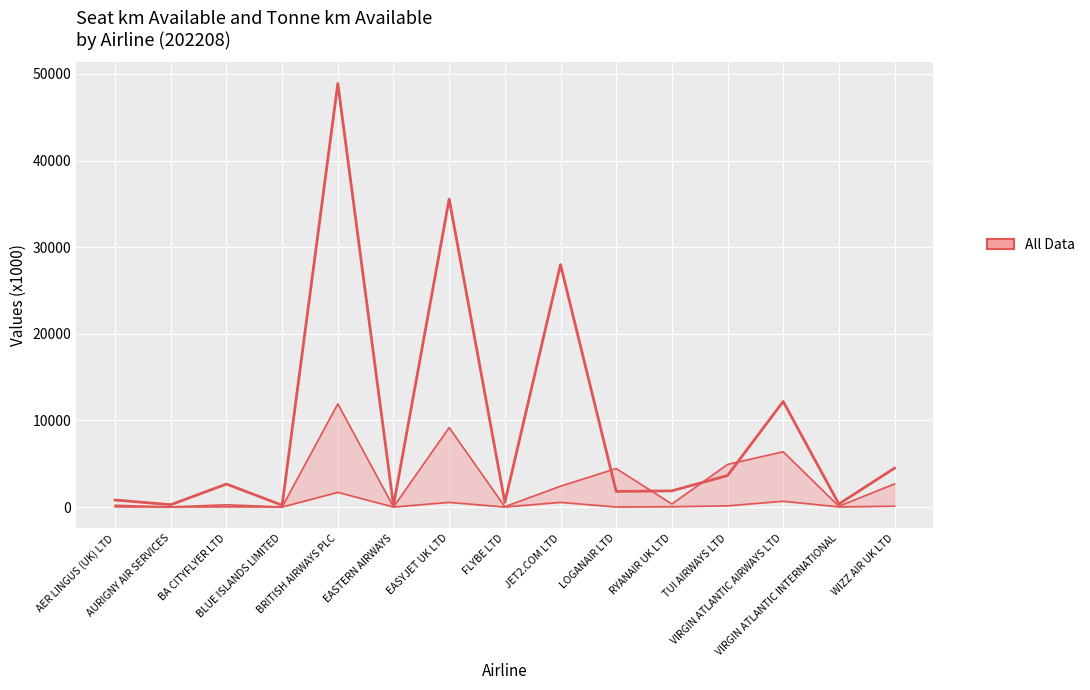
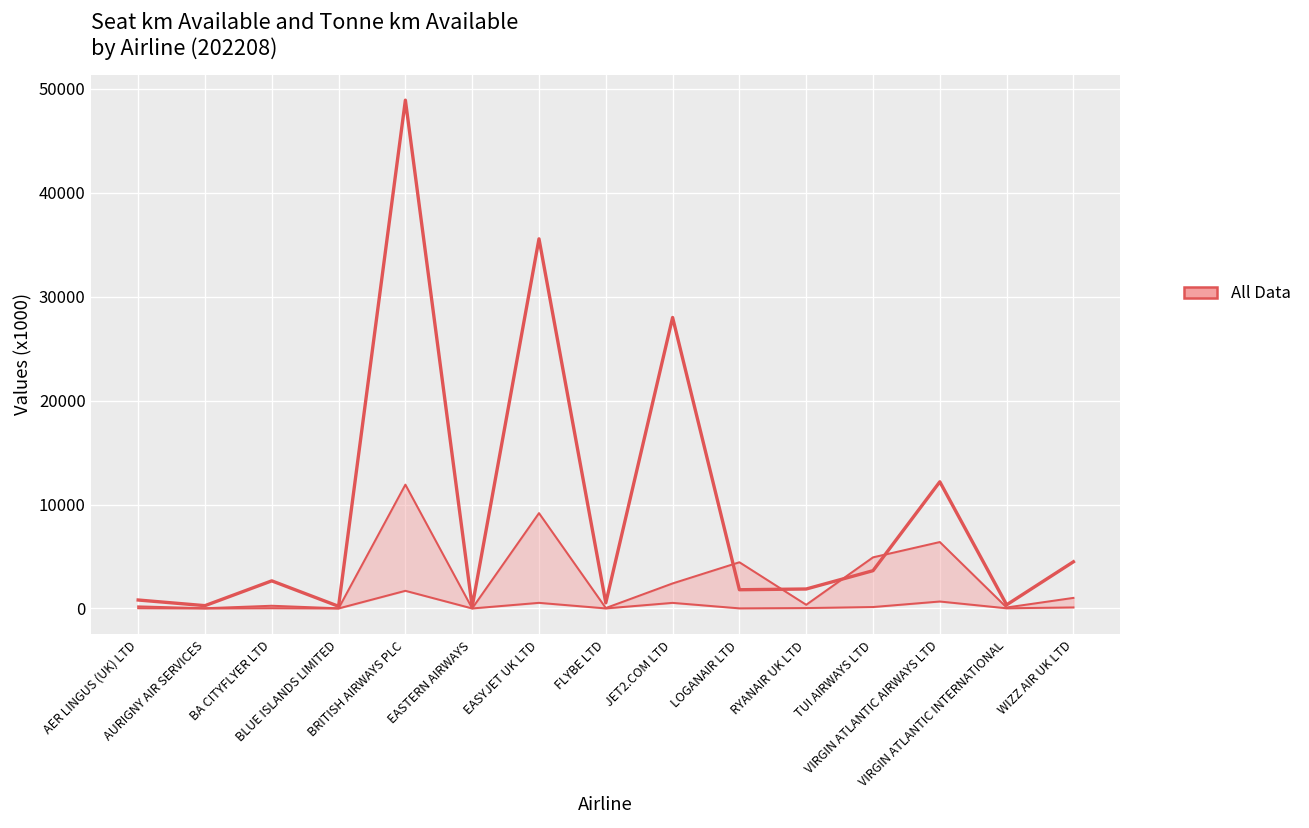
  {
    "All Data": {
      "BRITISH AIRWAYS PLC": 12000,
      "EASYJET UK LTD": 9000,
      "JET2.COM LTD": 2000,
      "LOGANAIR LTD": 4000,
      "RYANAIR UK LTD": 0,
      "TUI AIRWAYS LTD": 5000,
      "VIRGIN ATLANTIC AIRWAYS LTD": 6000,
-     "WIZZ AIR UK LTD": 3000
+     "WIZZ AIR UK LTD": 1000
    }
  }
